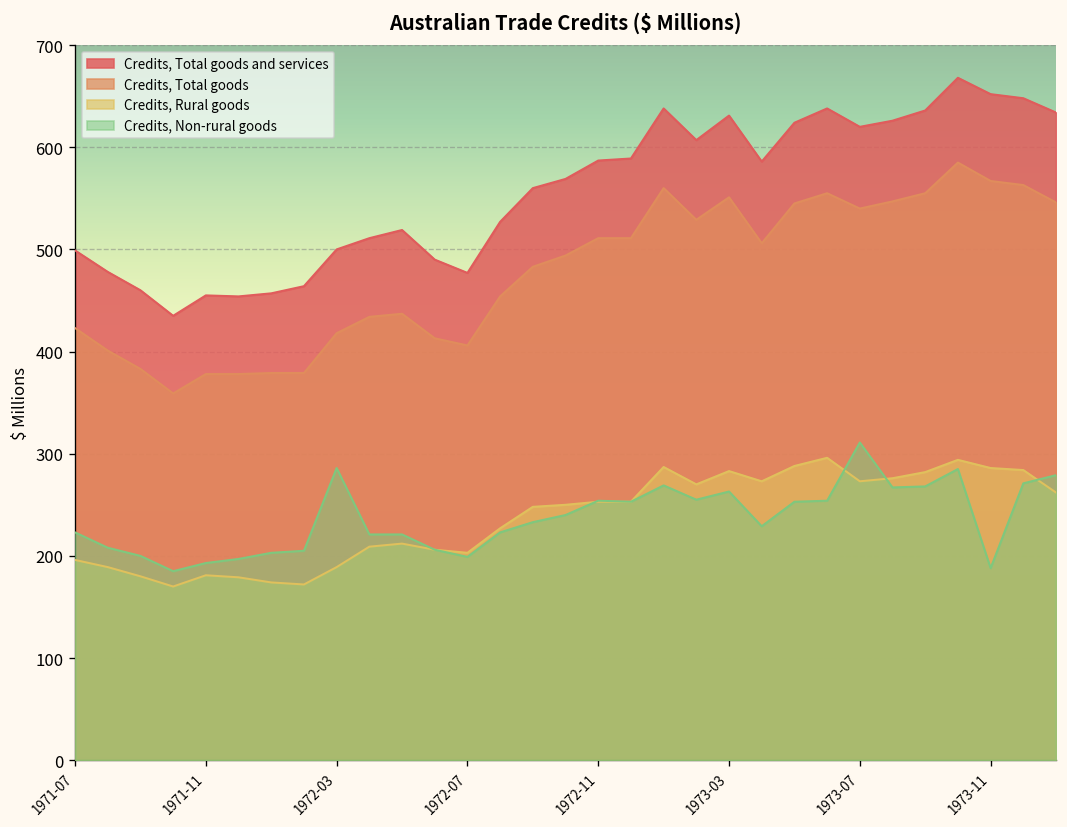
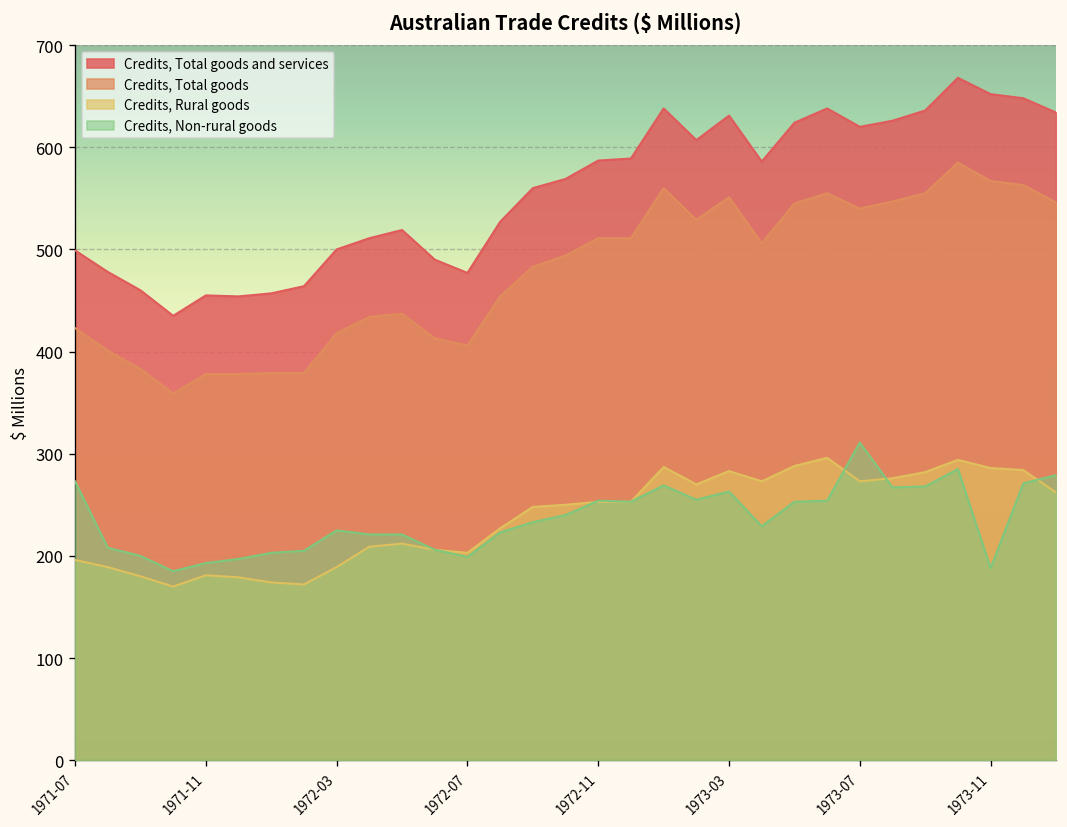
  {
    "Credits, Non-rural goods": {
-     "1971-07": 220,
+     "1971-07": 270,
      "1971-11": 190,
-     "1972-03": 290,
+     "1972-03": 230,
      "1972-07": 200,
      "1973-03": 260,
      "1973-07": 310,
      "1973-11": 190
    }
  }
